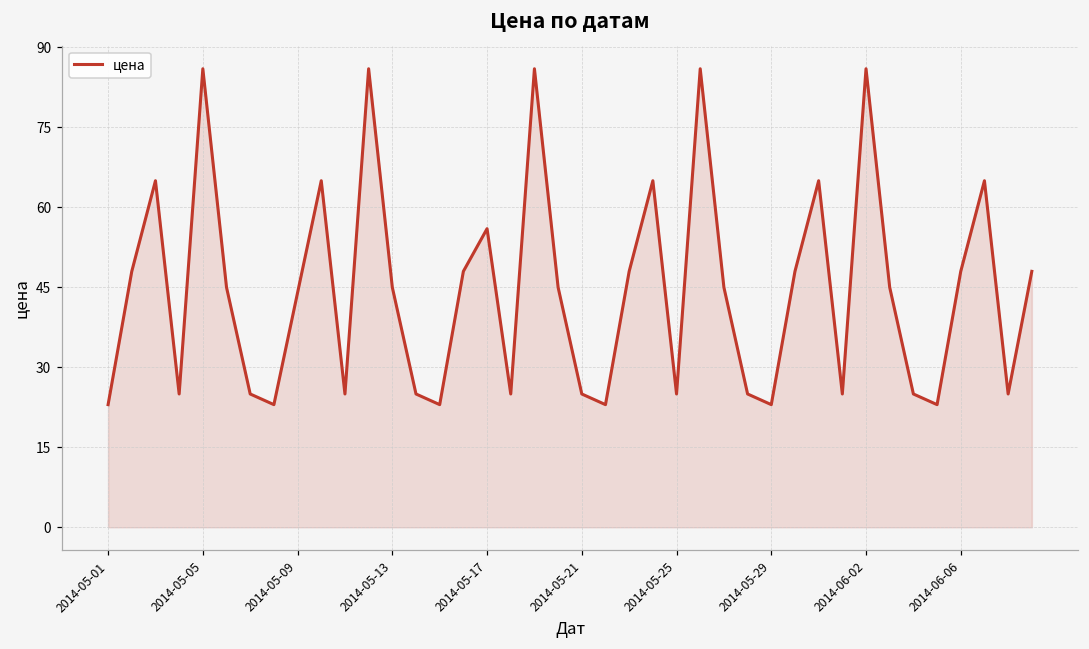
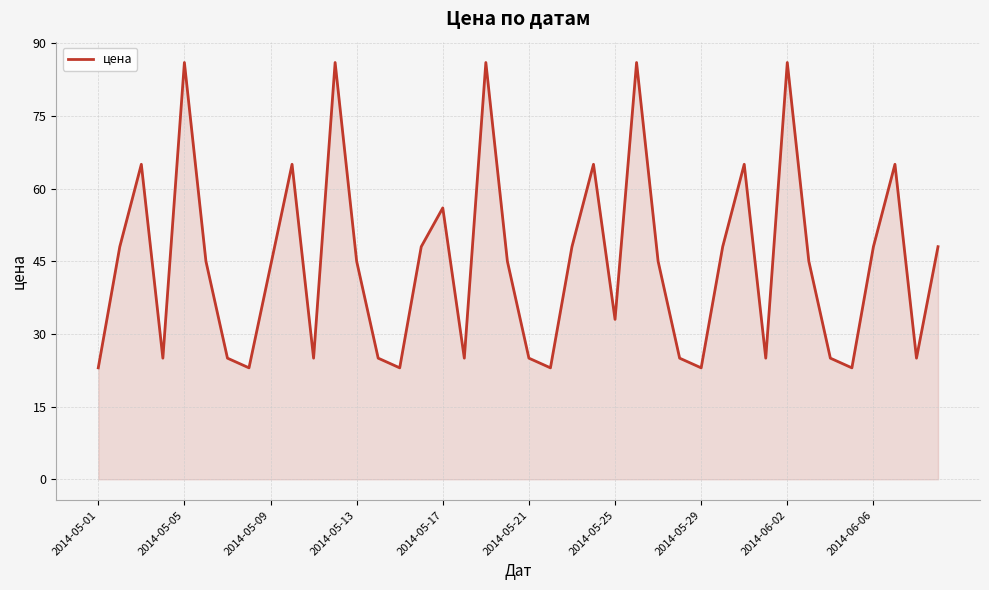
  {
    "2014-05-01": 23,
    "2014-05-05": 86,
    "2014-05-09": 44,
    "2014-05-13": 45,
    "2014-05-17": 56,
    "2014-05-21": 25,
-   "2014-05-25": 25,
+   "2014-05-25": 33,
    "2014-05-29": 23,
    "2014-06-02": 86,
    "2014-06-06": 48
  }
